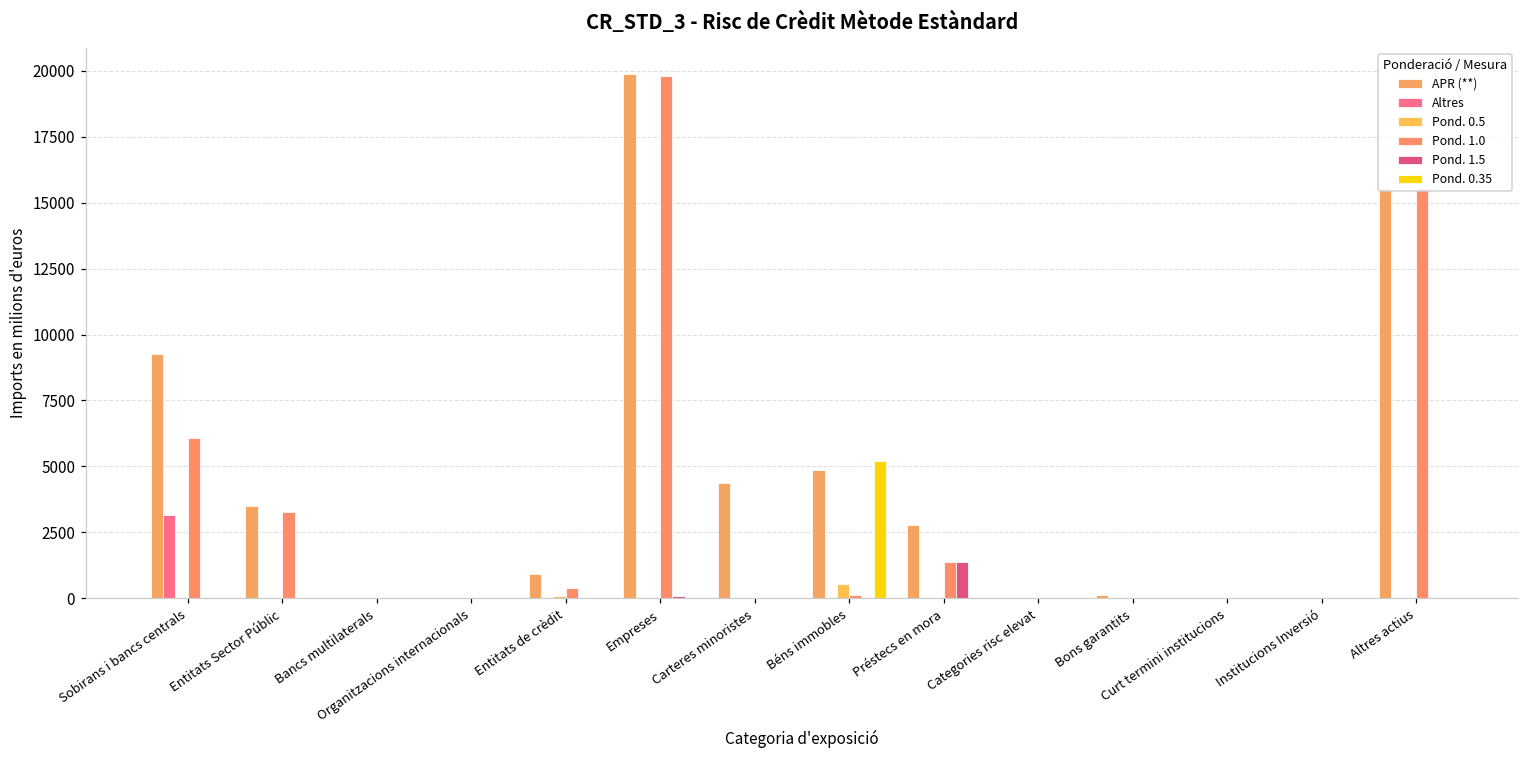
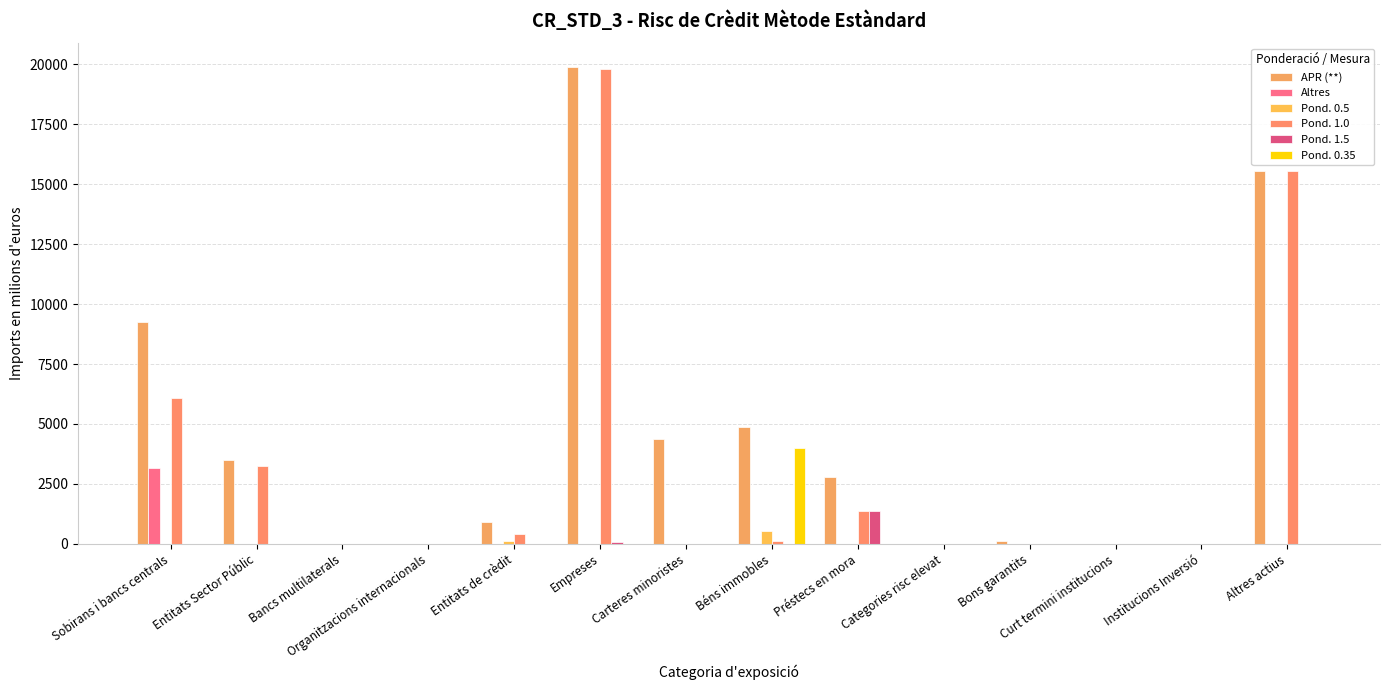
  {
    "Pond. 0.35": {
      "Sobirans i bancs centrals": 0,
      "Entitats Sector Públic": 0,
      "Bancs multilaterals": 0,
      "Organitzacions internacionals": 0,
      "Entitats de crèdit": 0,
      "Empreses": 0,
      "Carteres minoristes": 0,
-     "Béns immobles": 5200,
+     "Béns immobles": 4000,
      "Préstecs en mora": 0,
      "Categories risc elevat": 0,
      "Bons garantits": 0,
      "Curt termini institucions": 0,
      "Institucions Inversió": 0,
      "Altres actius": 0
    }
  }
